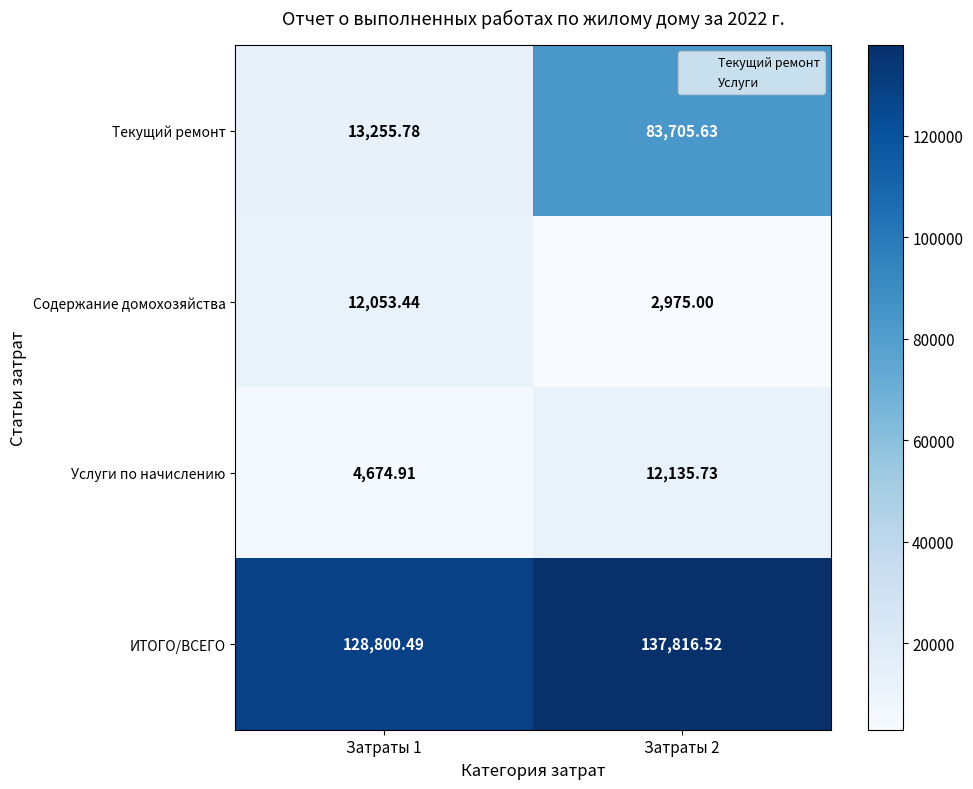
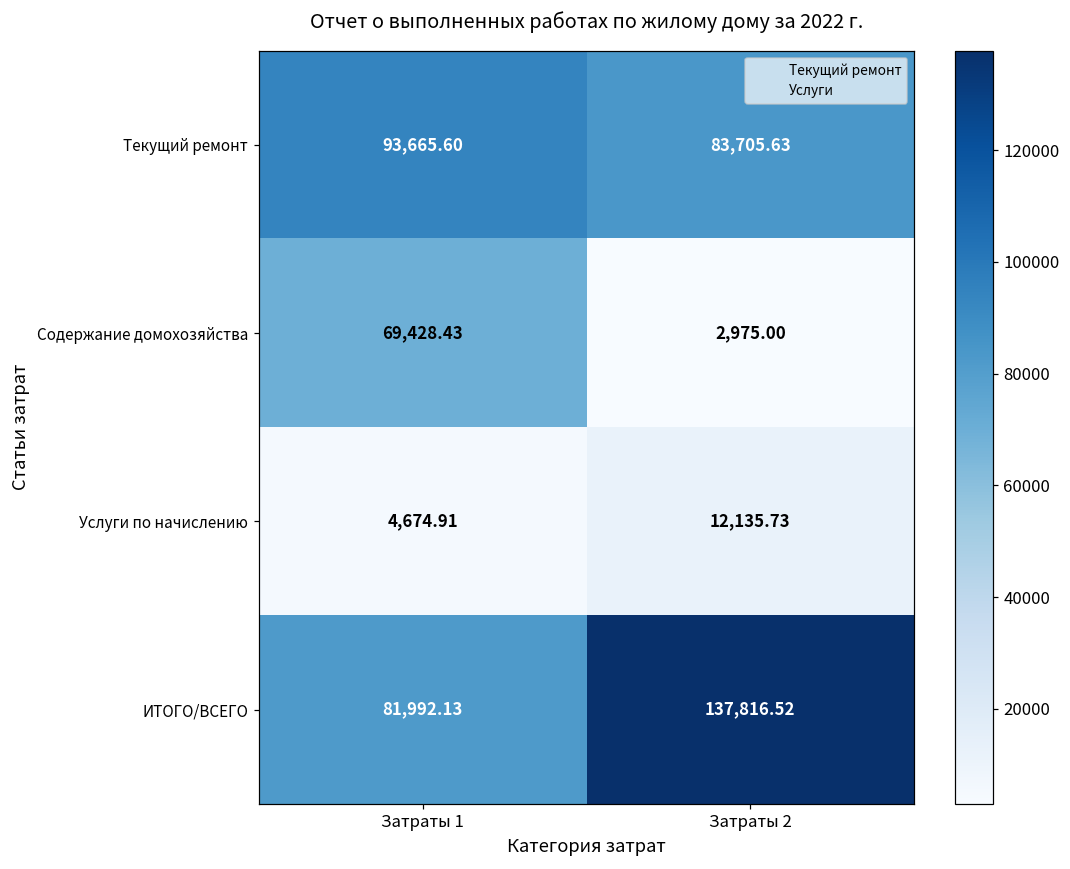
  {
    "Текущий ремонт": {
-     "Затраты 1": "13,255.78",
+     "Затраты 1": "93,665.60",
      "Затраты 2": "83,705.63"
    },
    "Содержание домохозяйства": {
-     "Затраты 1": "12,053.44",
+     "Затраты 1": "69,428.43",
      "Затраты 2": "2,975.00"
    },
    "Услуги по начислению": {
      "Затраты 1": "4,674.91",
      "Затраты 2": "12,135.73"
    },
    "ИТОГО/ВСЕГО": {
-     "Затраты 1": "128,800.49",
+     "Затраты 1": "81,992.13",
      "Затраты 2": "137,816.52"
    }
  }
